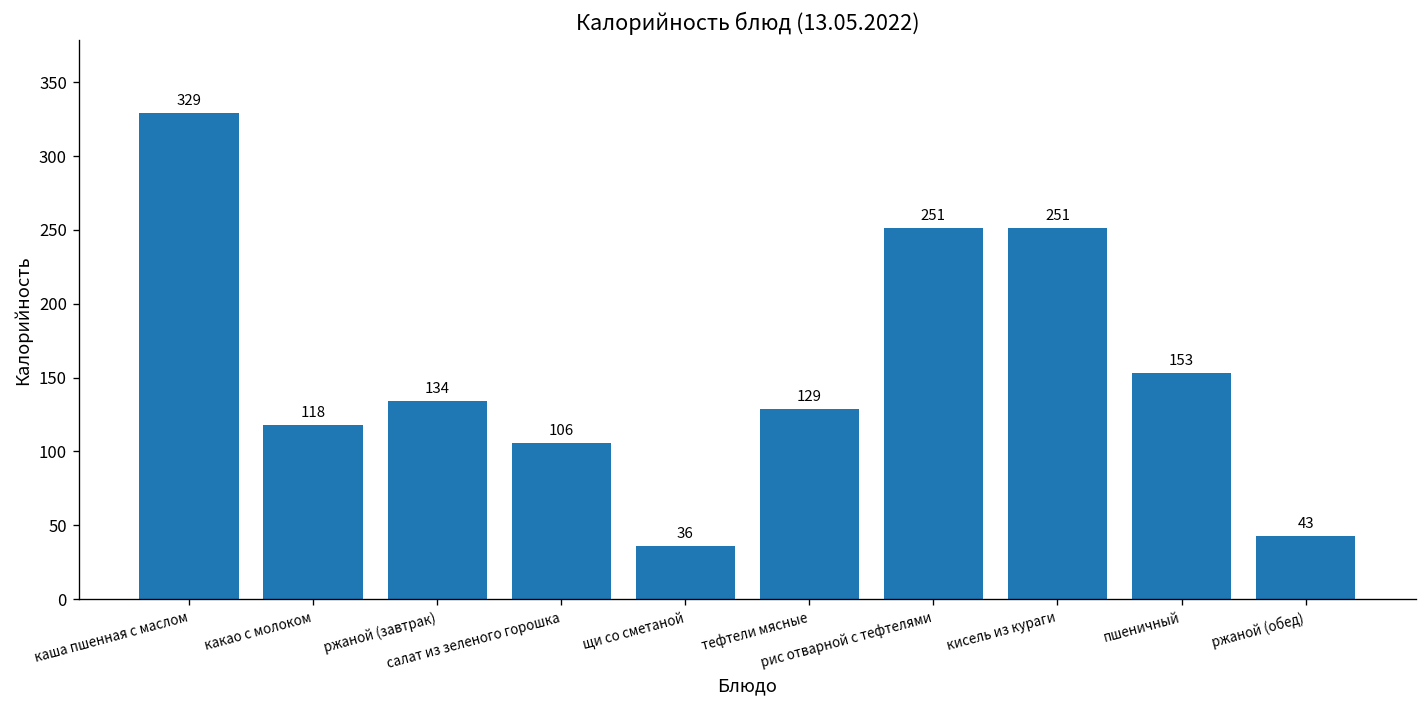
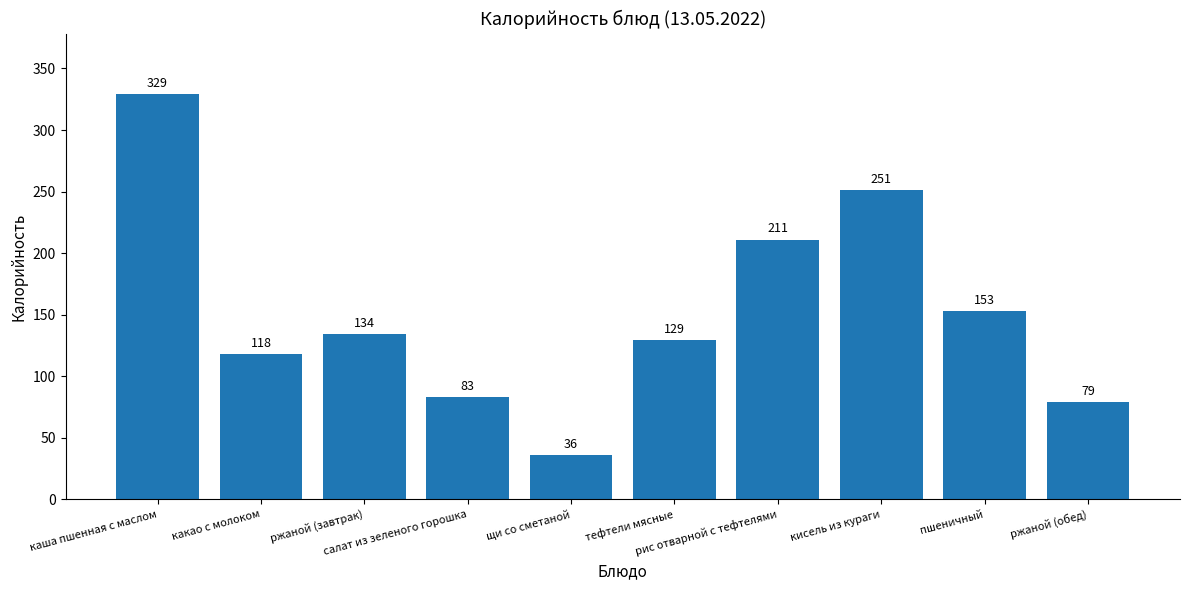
  {
    "каша пшенная с маслом": 329,
    "какао с молоком": 118,
    "ржаной (завтрак)": 134,
-   "салат из зеленого горошка": 106,
+   "салат из зеленого горошка": 83,
    "щи со сметаной": 36,
    "тефтели мясные": 129,
-   "рис отварной с тефтелями": 251,
+   "рис отварной с тефтелями": 211,
    "кисель из кураги": 251,
    "пшеничный": 153,
-   "ржаной (обед)": 43
+   "ржаной (обед)": 79
  }
